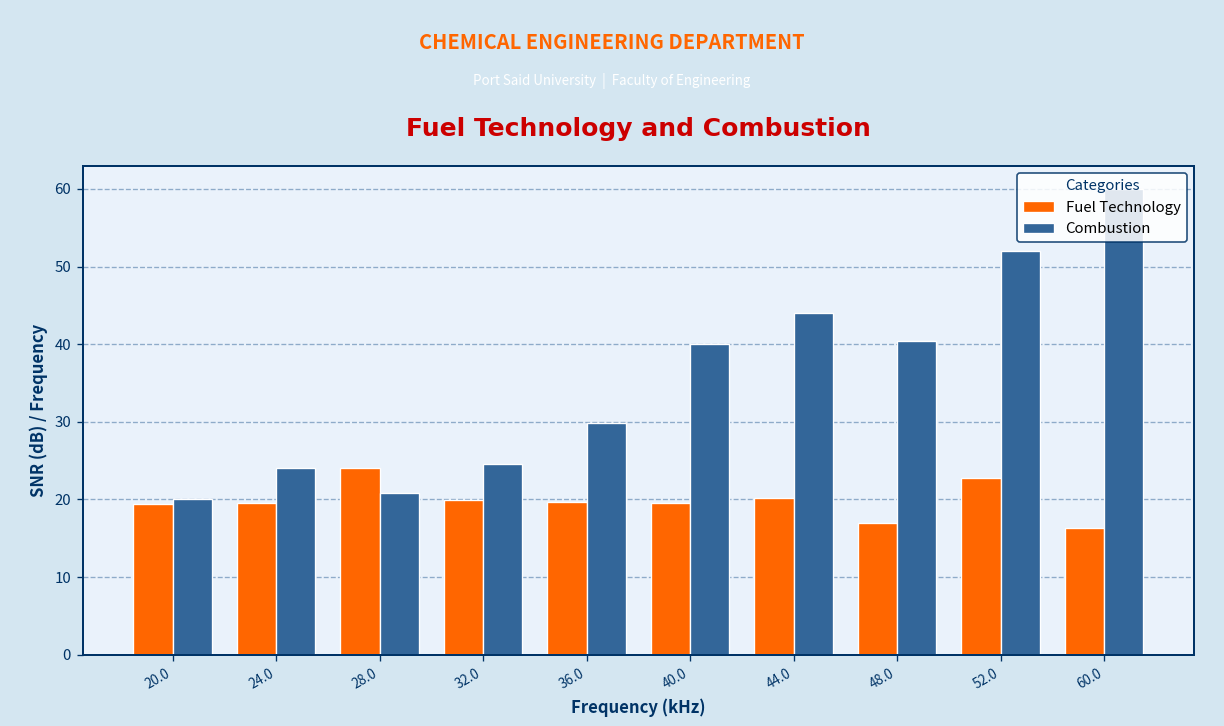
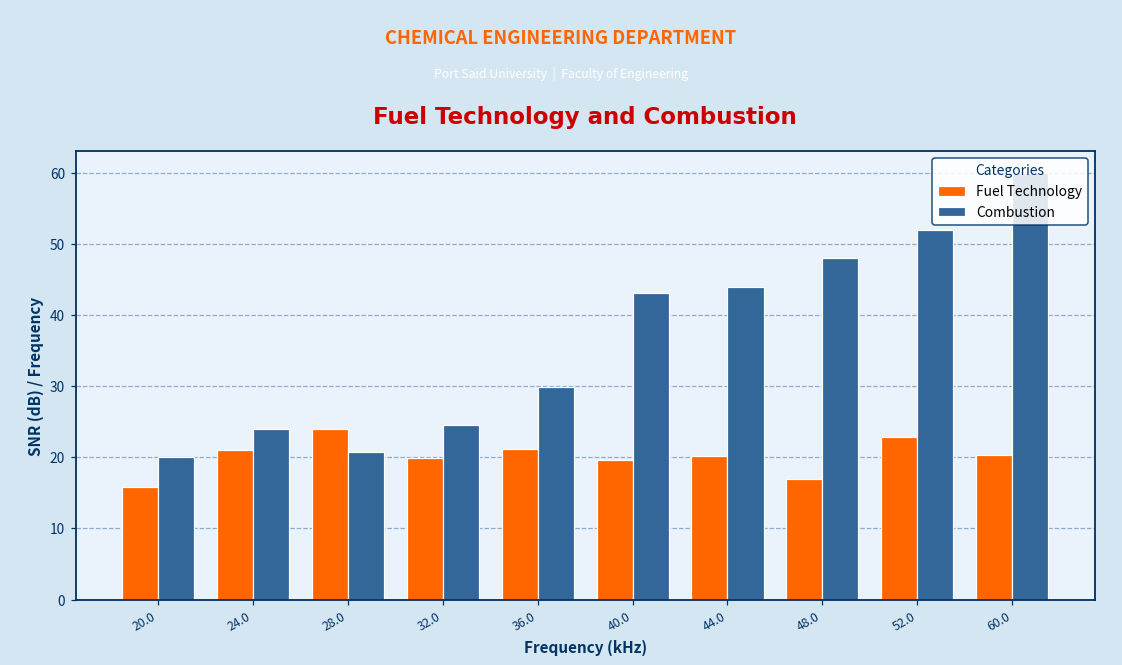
  {
    "Fuel Technology": {
-     "20.0": 19,
-     "24.0": 20,
+     "20.0": 16,
+     "24.0": 21,
      "28.0": 24,
      "32.0": 20,
-     "36.0": 20,
+     "36.0": 21,
      "40.0": 20,
      "44.0": 20,
      "48.0": 17,
      "52.0": 23,
-     "60.0": 16
+     "60.0": 20
    },
    "Combustion": {
      "20.0": 20,
      "24.0": 24,
      "28.0": 21,
      "32.0": 25,
      "36.0": 30,
-     "40.0": 40,
+     "40.0": 43,
      "44.0": 44,
-     "48.0": 40,
+     "48.0": 48,
      "52.0": 52
    }
  }
